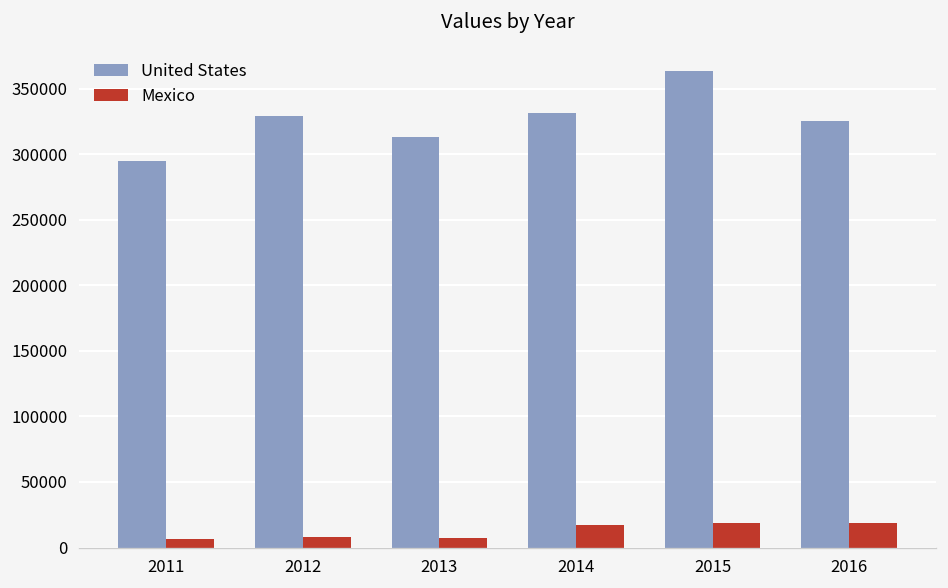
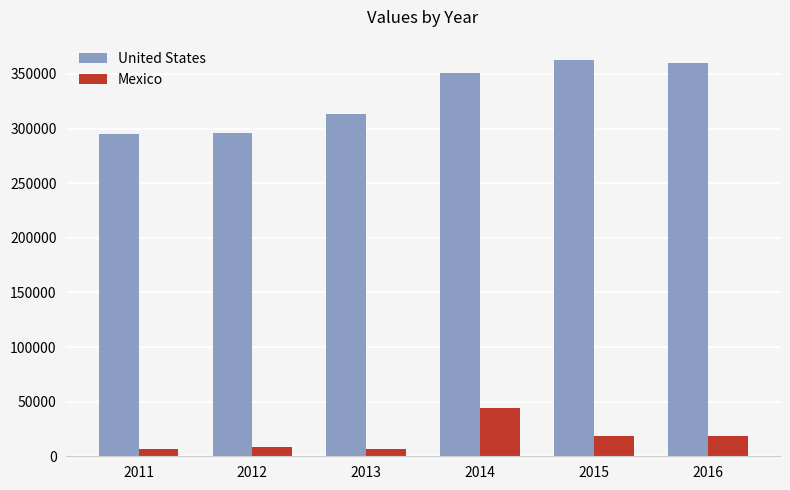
  {
    "United States": {
      "2011": 295000,
-     "2012": 330000,
+     "2012": 296000,
      "2013": 313000,
-     "2014": 331000,
+     "2014": 351000,
      "2015": 363000,
-     "2016": 325000
+     "2016": 360000
    },
    "Mexico": {
      "2011": 6000,
      "2012": 8000,
      "2013": 7000,
-     "2014": 17000,
+     "2014": 44000,
      "2015": 18000,
      "2016": 19000
    }
  }
